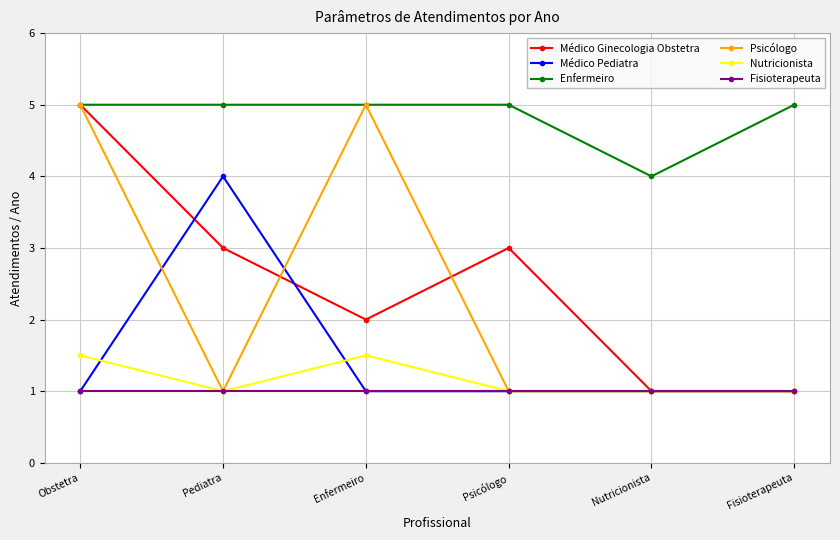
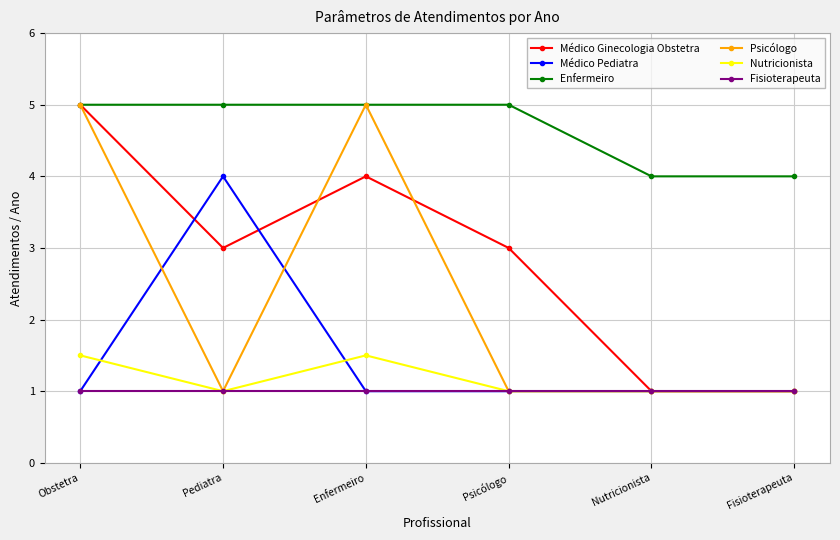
  {
    "Médico Ginecologia Obstetra": {
      "Pediatra": 3,
-     "Enfermeiro": 2,
+     "Enfermeiro": 4,
      "Psicólogo": 3
    },
    "Médico Pediatra": {
      "Pediatra": 4
    },
    "Enfermeiro": {
      "Pediatra": 5,
      "Psicólogo": 5,
      "Nutricionista": 4,
-     "Fisioterapeuta": 5
+     "Fisioterapeuta": 4
    },
    "Nutricionista": {
      "Obstetra": 1.5,
      "Enfermeiro": 1.5
    }
  }
